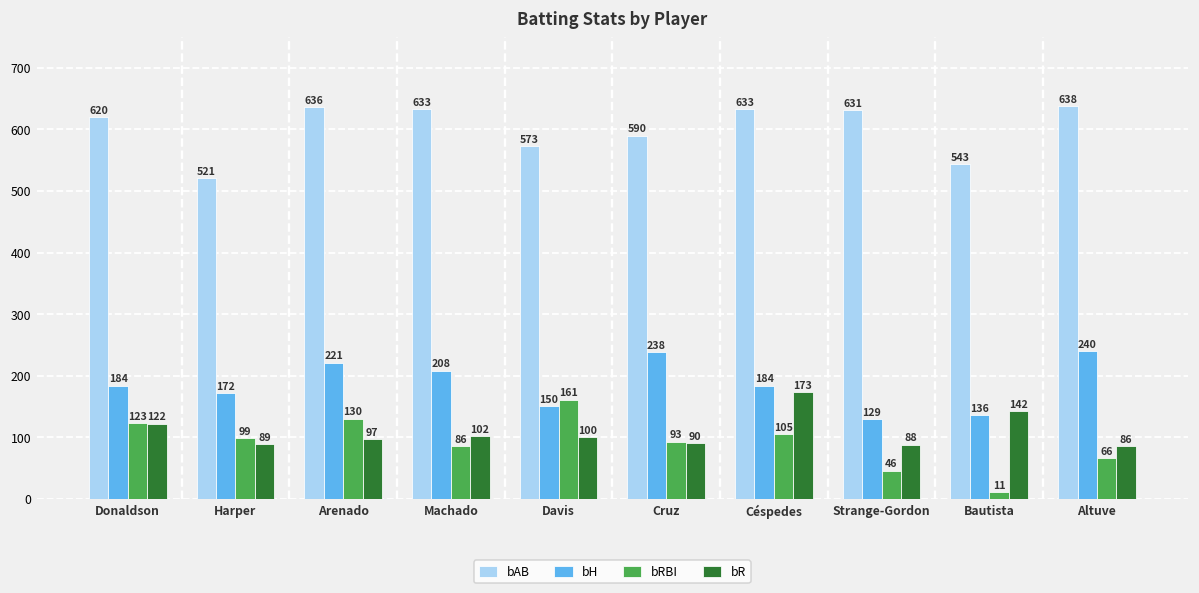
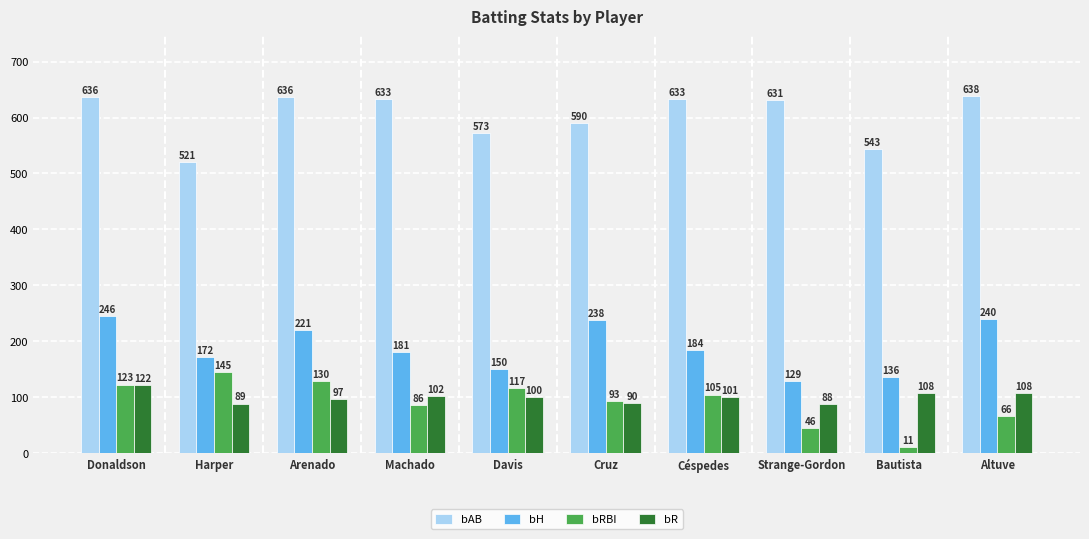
  {
    "bAB": {
-     "Donaldson": 620,
+     "Donaldson": 636,
      "Harper": 521,
      "Arenado": 636,
      "Machado": 633,
      "Davis": 573,
      "Cruz": 590,
      "Céspedes": 633,
      "Strange-Gordon": 631,
      "Bautista": 543,
      "Altuve": 638
    },
    "bH": {
-     "Donaldson": 184,
+     "Donaldson": 246,
      "Harper": 172,
      "Arenado": 221,
-     "Machado": 208,
+     "Machado": 181,
      "Davis": 150,
      "Cruz": 238,
      "Céspedes": 184,
      "Strange-Gordon": 129,
      "Bautista": 136,
      "Altuve": 240
    },
    "bRBI": {
      "Donaldson": 123,
-     "Harper": 99,
+     "Harper": 145,
      "Arenado": 130,
      "Machado": 86,
-     "Davis": 161,
+     "Davis": 117,
      "Cruz": 93,
      "Céspedes": 105,
      "Strange-Gordon": 46,
      "Bautista": 11,
      "Altuve": 66
    },
    "bR": {
      "Donaldson": 122,
      "Harper": 89,
      "Arenado": 97,
      "Machado": 102,
      "Davis": 100,
      "Cruz": 90,
-     "Céspedes": 173,
+     "Céspedes": 101,
      "Strange-Gordon": 88,
-     "Bautista": 142,
-     "Altuve": 86
+     "Bautista": 108,
+     "Altuve": 108
    }
  }
